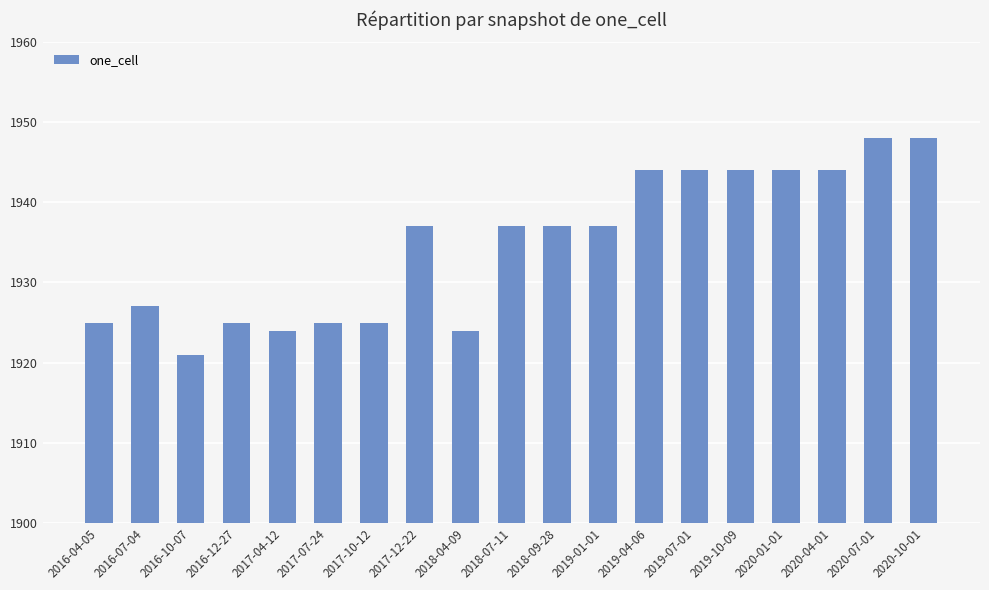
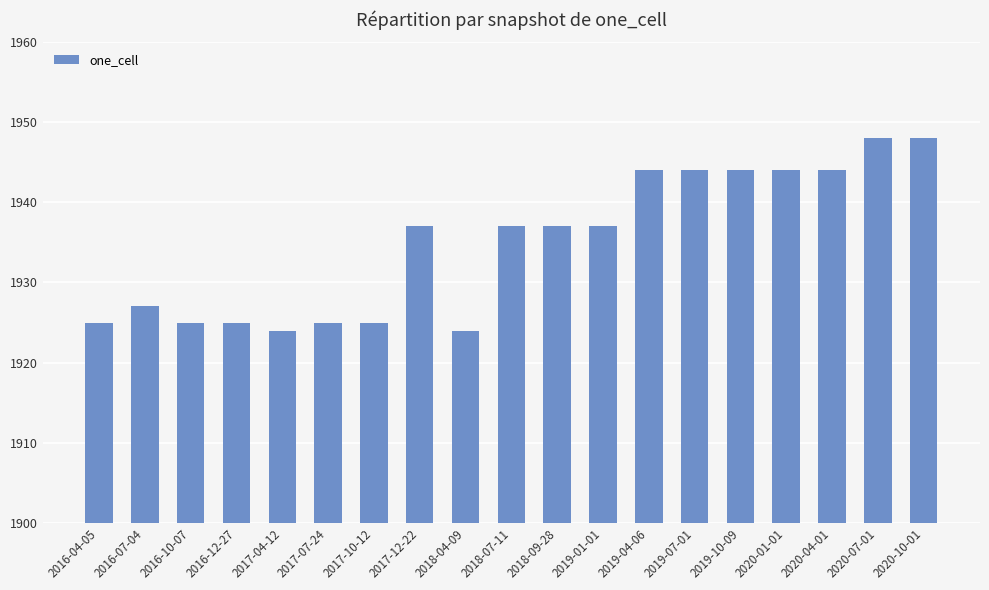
  {
    "2016-04-05": 1925,
    "2016-07-04": 1927,
-   "2016-10-07": 1921,
+   "2016-10-07": 1925,
    "2016-12-27": 1925,
    "2017-04-12": 1924,
    "2017-07-24": 1925,
    "2017-10-12": 1925,
    "2017-12-22": 1937,
    "2018-04-09": 1924,
    "2018-07-11": 1937,
    "2018-09-28": 1937,
    "2019-01-01": 1937,
    "2019-04-06": 1944,
    "2019-07-01": 1944,
    "2019-10-09": 1944,
    "2020-01-01": 1944,
    "2020-04-01": 1944,
    "2020-07-01": 1948,
    "2020-10-01": 1948
  }
